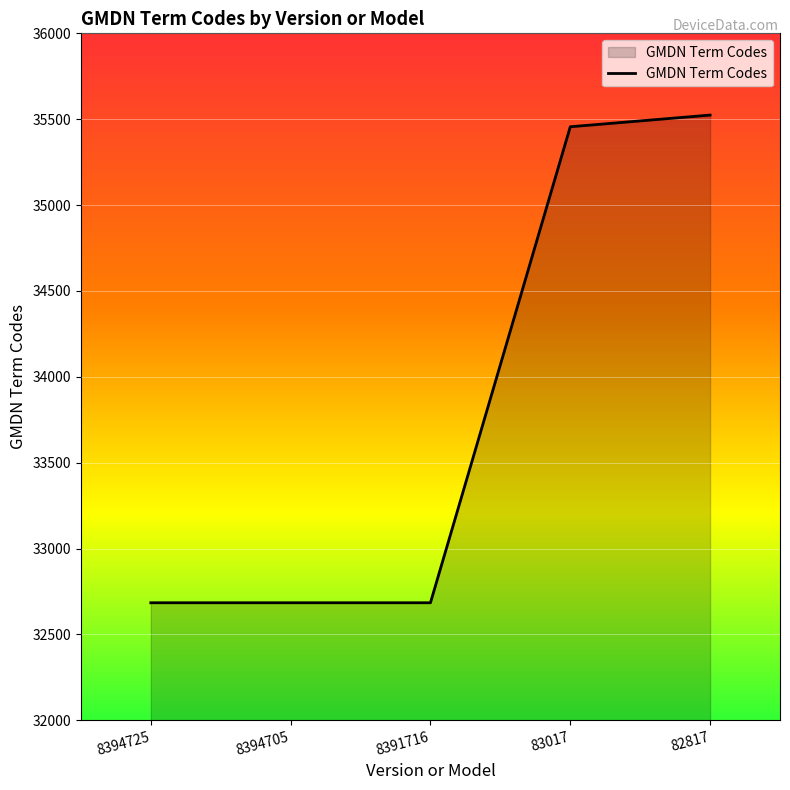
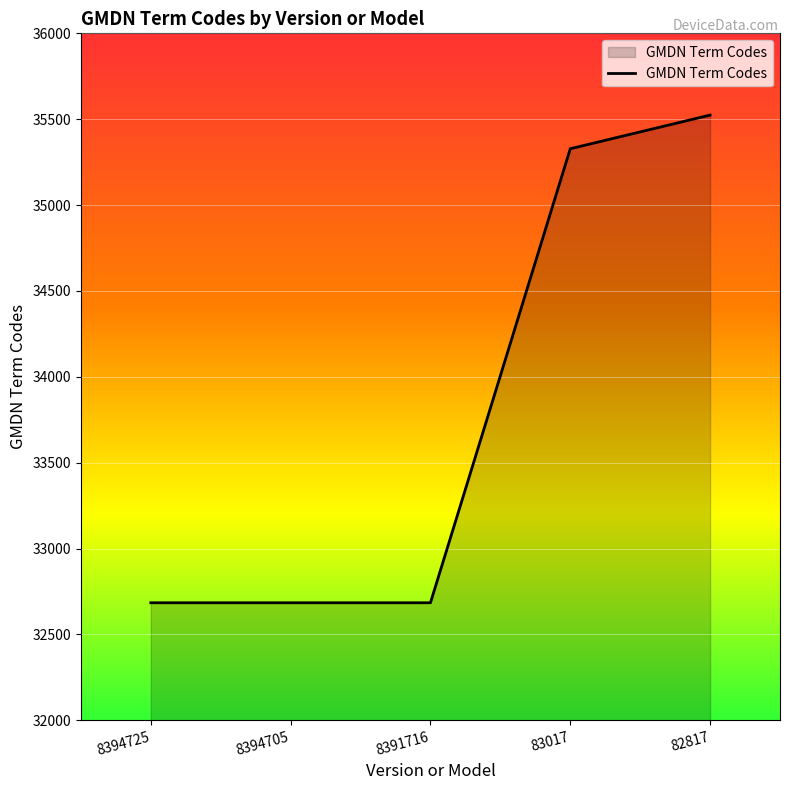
  {
    "8394725": 32680,
    "8394705": 32680,
    "8391716": 32680,
-   "83017": 35460,
+   "83017": 35330,
    "82817": 35520
  }
